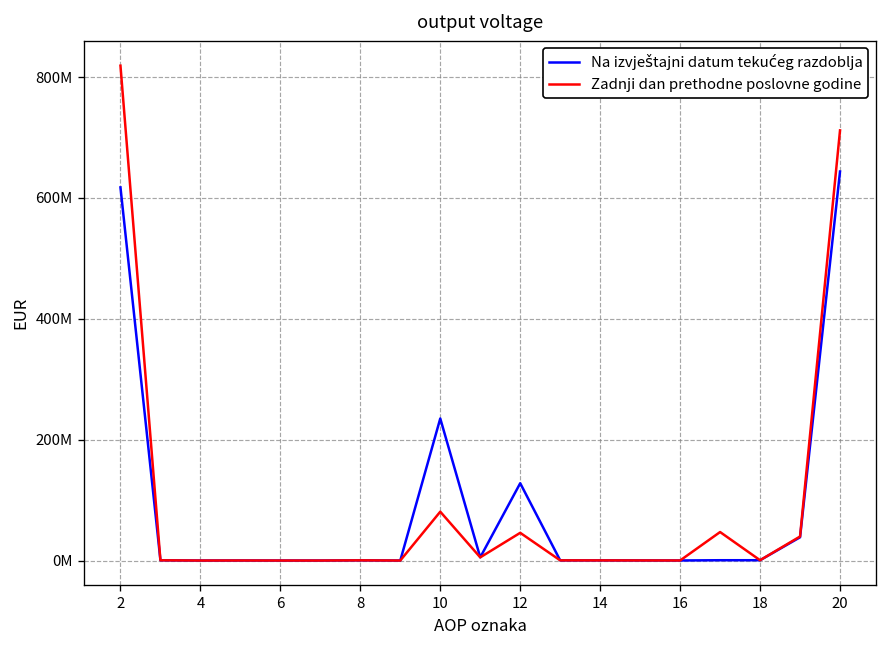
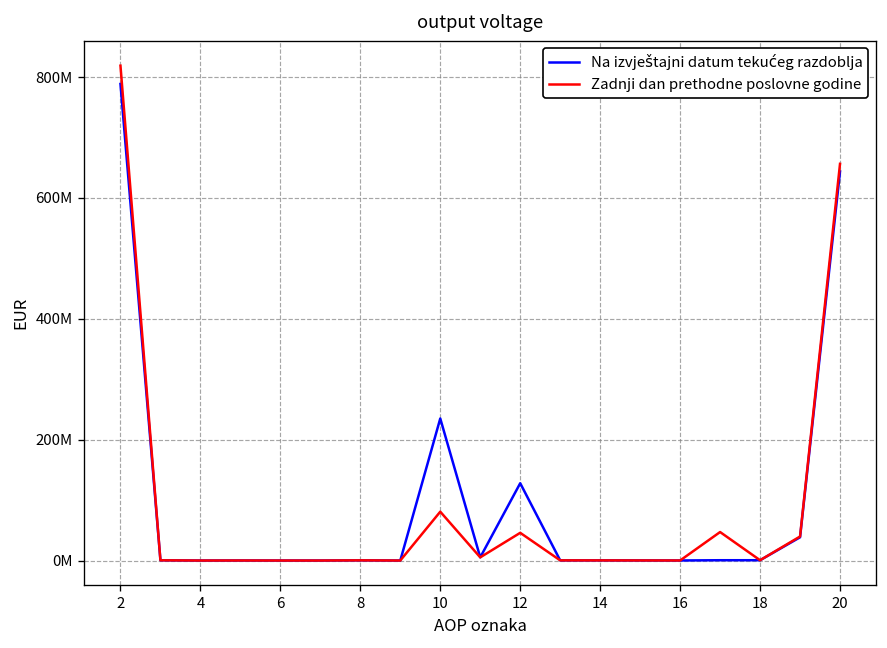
  {
    "Na izvještajni datum tekućeg razdoblja": {
-     "2": 620000000,
+     "2": 790000000,
      "10": 230000000,
      "12": 130000000,
      "20": 640000000
    },
    "Zadnji dan prethodne poslovne godine": {
      "2": 820000000,
      "10": 80000000,
      "12": 50000000,
-     "20": 710000000
+     "20": 660000000
    }
  }
